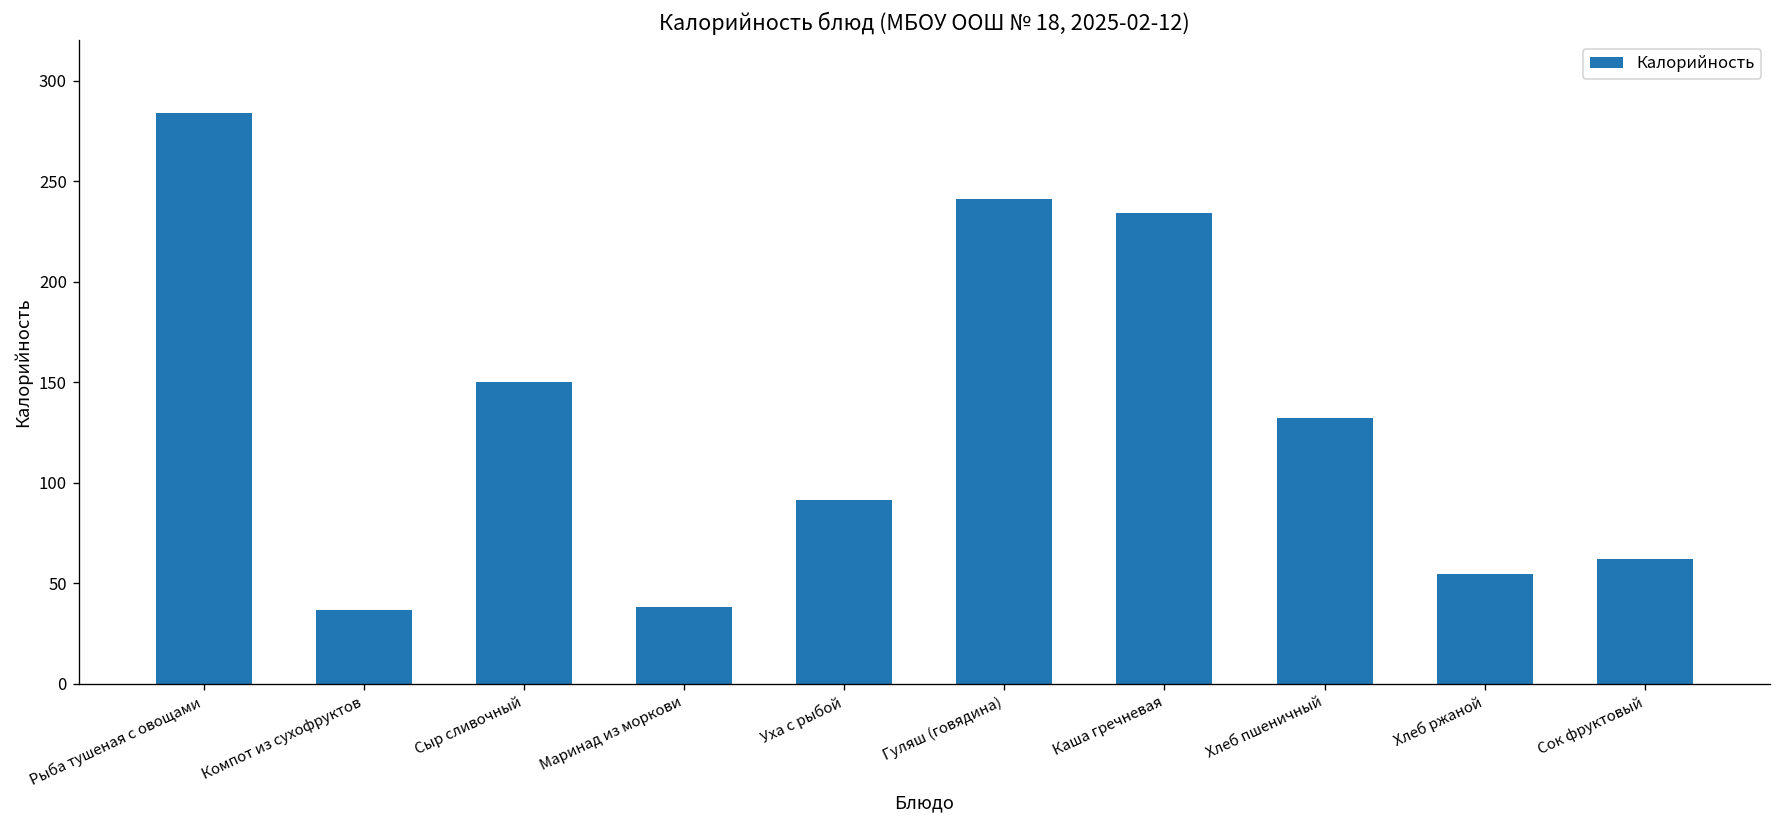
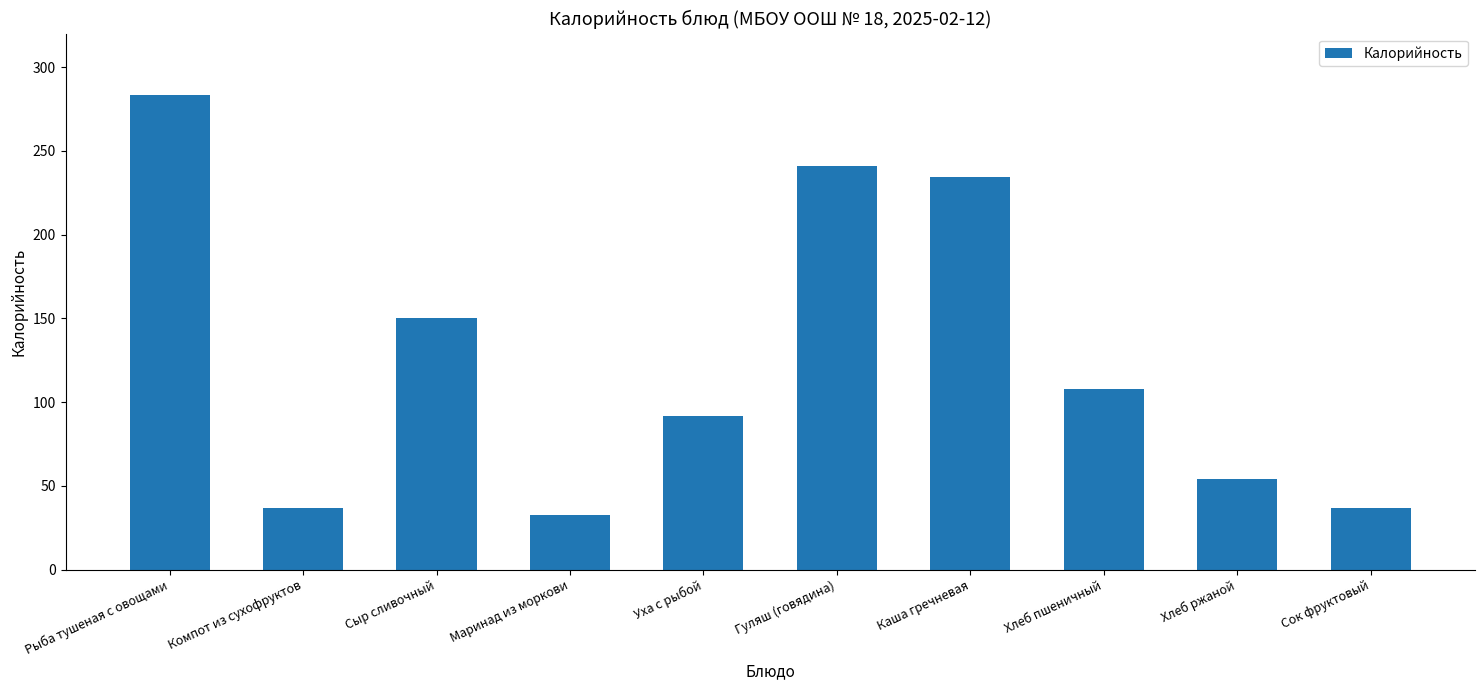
  {
    "Рыба тушеная с овощами": 284,
    "Компот из сухофруктов": 37,
    "Сыр сливочный": 150,
-   "Маринад из моркови": 38,
+   "Маринад из моркови": 33,
    "Уха с рыбой": 92,
    "Гуляш (говядина)": 241,
    "Каша гречневая": 234,
-   "Хлеб пшеничный": 132,
+   "Хлеб пшеничный": 108,
    "Хлеб ржаной": 54,
-   "Сок фруктовый": 62
+   "Сок фруктовый": 37
  }
